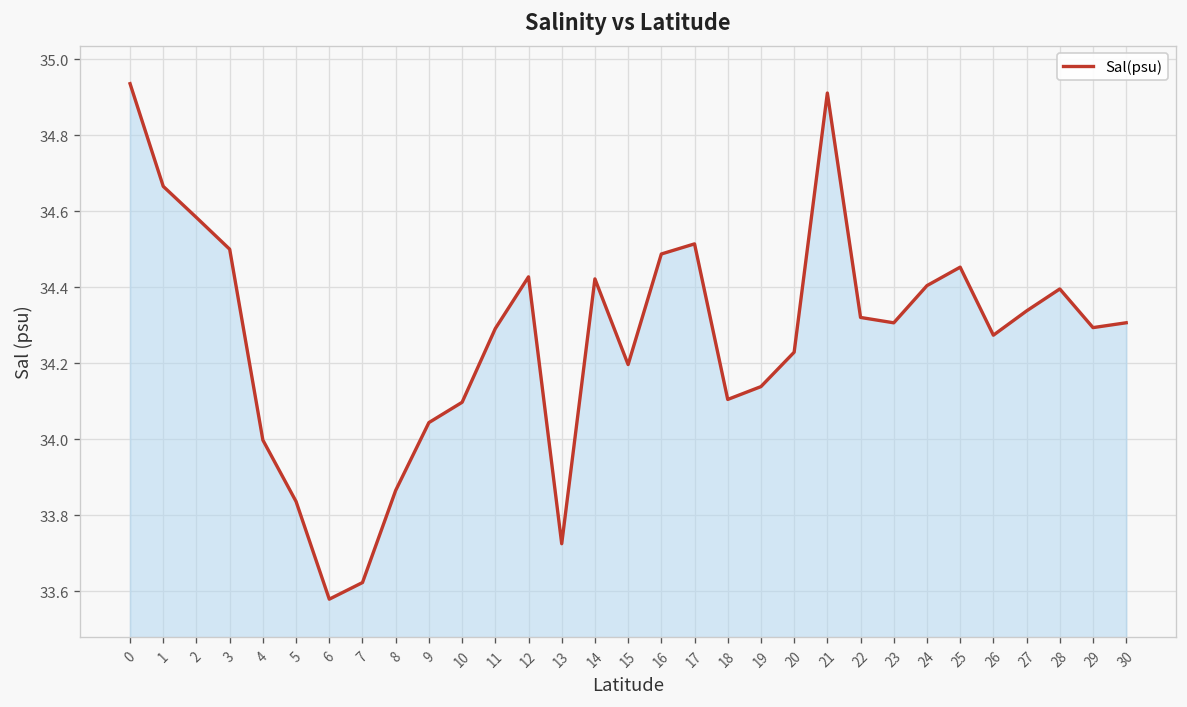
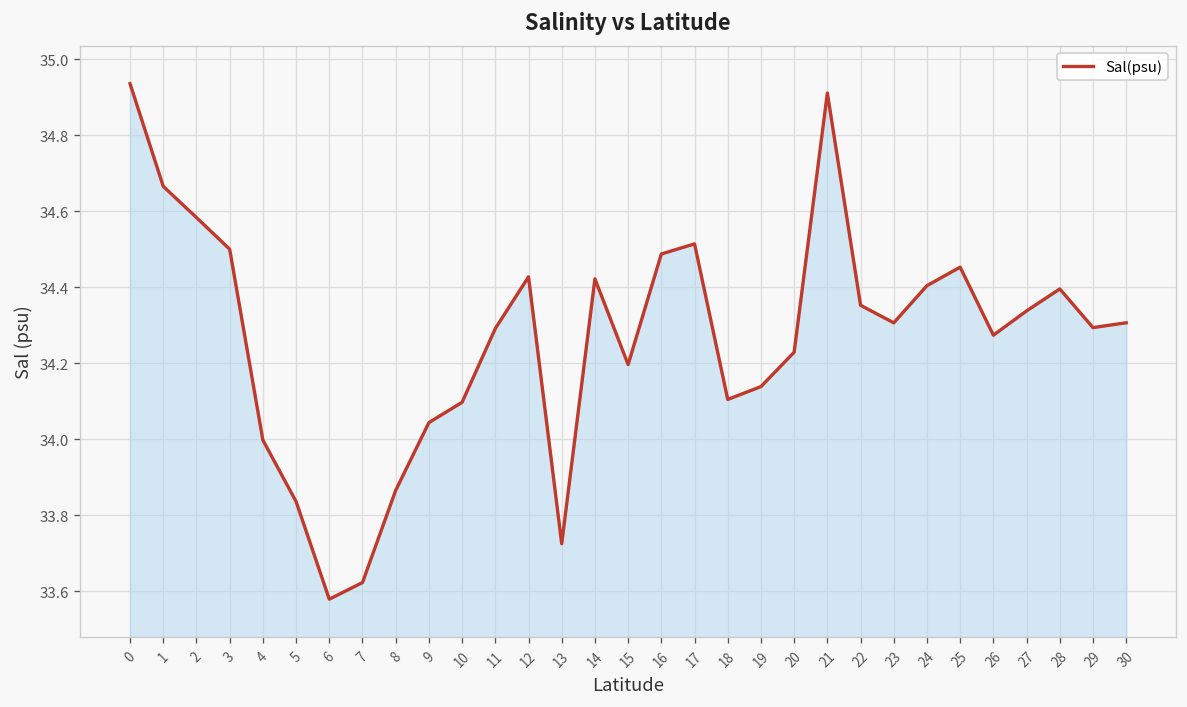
  {
    "0": 34.94,
    "1": 34.67,
    "2": 34.58,
    "3": 34.50,
    "4": 34.00,
    "5": 33.84,
    "6": 33.58,
    "7": 33.62,
    "8": 33.87,
    "9": 34.04,
    "10": 34.10,
    "11": 34.29,
    "12": 34.43,
    "13": 33.72,
    "14": 34.42,
    "15": 34.20,
    "16": 34.49,
    "17": 34.51,
    "18": 34.10,
    "19": 34.14,
    "20": 34.23,
    "21": 34.91,
-   "22": 34.32,
+   "22": 34.35,
    "23": 34.31,
    "24": 34.40,
    "25": 34.45,
    "26": 34.27,
    "27": 34.34,
    "28": 34.40,
    "29": 34.29,
    "30": 34.31
  }
